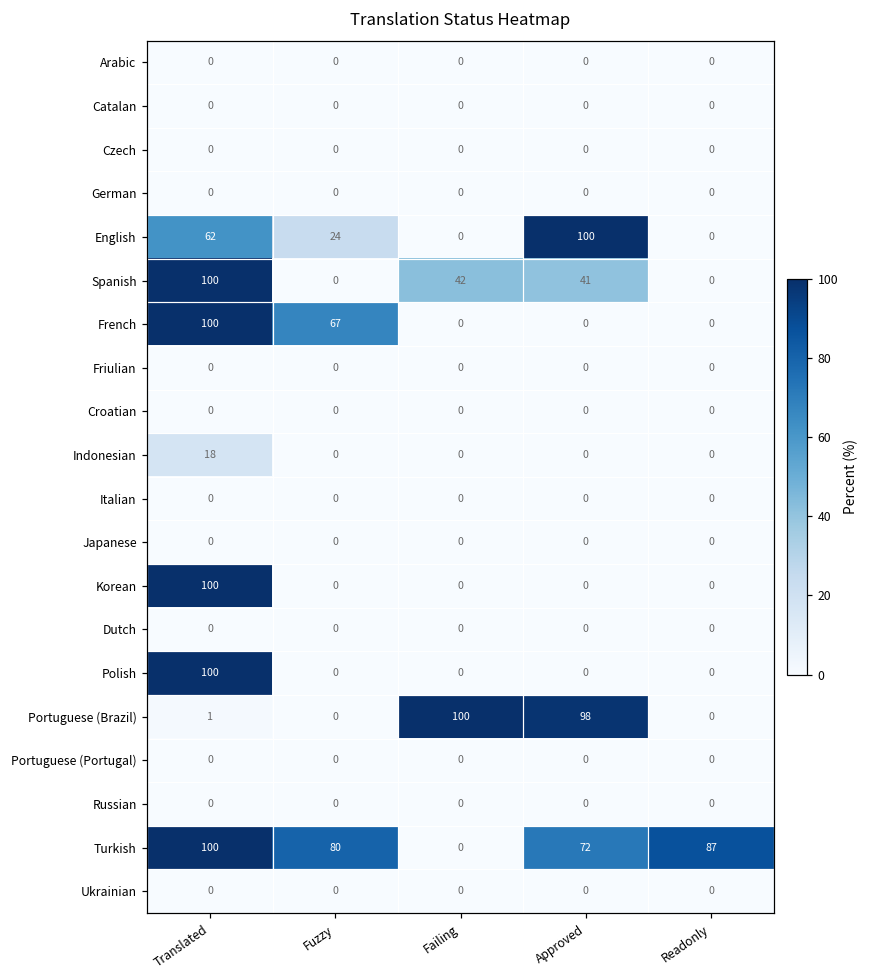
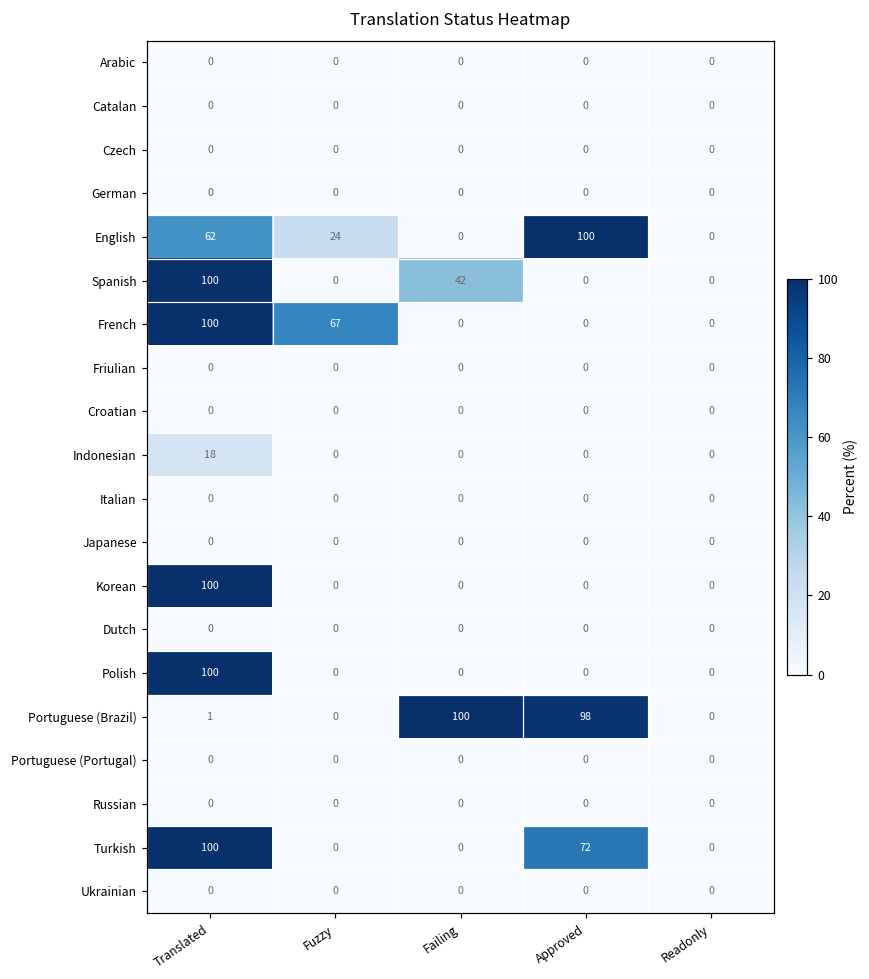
  {
    "Arabic": {
      "Translated": 0,
      "Fuzzy": 0,
      "Failing": 0,
      "Approved": 0,
      "Readonly": 0
    },
    "Catalan": {
      "Translated": 0,
      "Fuzzy": 0,
      "Failing": 0,
      "Approved": 0,
      "Readonly": 0
    },
    "Czech": {
      "Translated": 0,
      "Fuzzy": 0,
      "Failing": 0,
      "Approved": 0,
      "Readonly": 0
    },
    "German": {
      "Translated": 0,
      "Fuzzy": 0,
      "Failing": 0,
      "Approved": 0,
      "Readonly": 0
    },
    "English": {
      "Translated": 62,
      "Fuzzy": 24,
      "Failing": 0,
      "Approved": 100,
      "Readonly": 0
    },
    "Spanish": {
      "Translated": 100,
      "Fuzzy": 0,
      "Failing": 42,
-     "Approved": 41,
+     "Approved": 0,
      "Readonly": 0
    },
    "French": {
      "Translated": 100,
      "Fuzzy": 67,
      "Failing": 0,
      "Approved": 0,
      "Readonly": 0
    },
    "Friulian": {
      "Translated": 0,
      "Fuzzy": 0,
      "Failing": 0,
      "Approved": 0,
      "Readonly": 0
    },
    "Croatian": {
      "Translated": 0,
      "Fuzzy": 0,
      "Failing": 0,
      "Approved": 0,
      "Readonly": 0
    },
    "Indonesian": {
      "Translated": 18,
      "Fuzzy": 0,
      "Failing": 0,
      "Approved": 0,
      "Readonly": 0
    },
    "Italian": {
      "Translated": 0,
      "Fuzzy": 0,
      "Failing": 0,
      "Approved": 0,
      "Readonly": 0
    },
    "Japanese": {
      "Translated": 0,
      "Fuzzy": 0,
      "Failing": 0,
      "Approved": 0,
      "Readonly": 0
    },
    "Korean": {
      "Translated": 100,
      "Fuzzy": 0,
      "Failing": 0,
      "Approved": 0,
      "Readonly": 0
    },
    "Dutch": {
      "Translated": 0,
      "Fuzzy": 0,
      "Failing": 0,
      "Approved": 0,
      "Readonly": 0
    },
    "Polish": {
      "Translated": 100,
      "Fuzzy": 0,
      "Failing": 0,
      "Approved": 0,
      "Readonly": 0
    },
    "Portuguese (Brazil)": {
      "Translated": 1,
      "Fuzzy": 0,
      "Failing": 100,
      "Approved": 98,
      "Readonly": 0
    },
    "Portuguese (Portugal)": {
      "Translated": 0,
      "Fuzzy": 0,
      "Failing": 0,
      "Approved": 0,
      "Readonly": 0
    },
    "Russian": {
      "Translated": 0,
      "Fuzzy": 0,
      "Failing": 0,
      "Approved": 0,
      "Readonly": 0
    },
    "Turkish": {
      "Translated": 100,
-     "Fuzzy": 80,
+     "Fuzzy": 0,
      "Failing": 0,
      "Approved": 72,
-     "Readonly": 87
+     "Readonly": 0
    },
    "Ukrainian": {
      "Translated": 0,
      "Fuzzy": 0,
      "Failing": 0,
      "Approved": 0,
      "Readonly": 0
    }
  }
